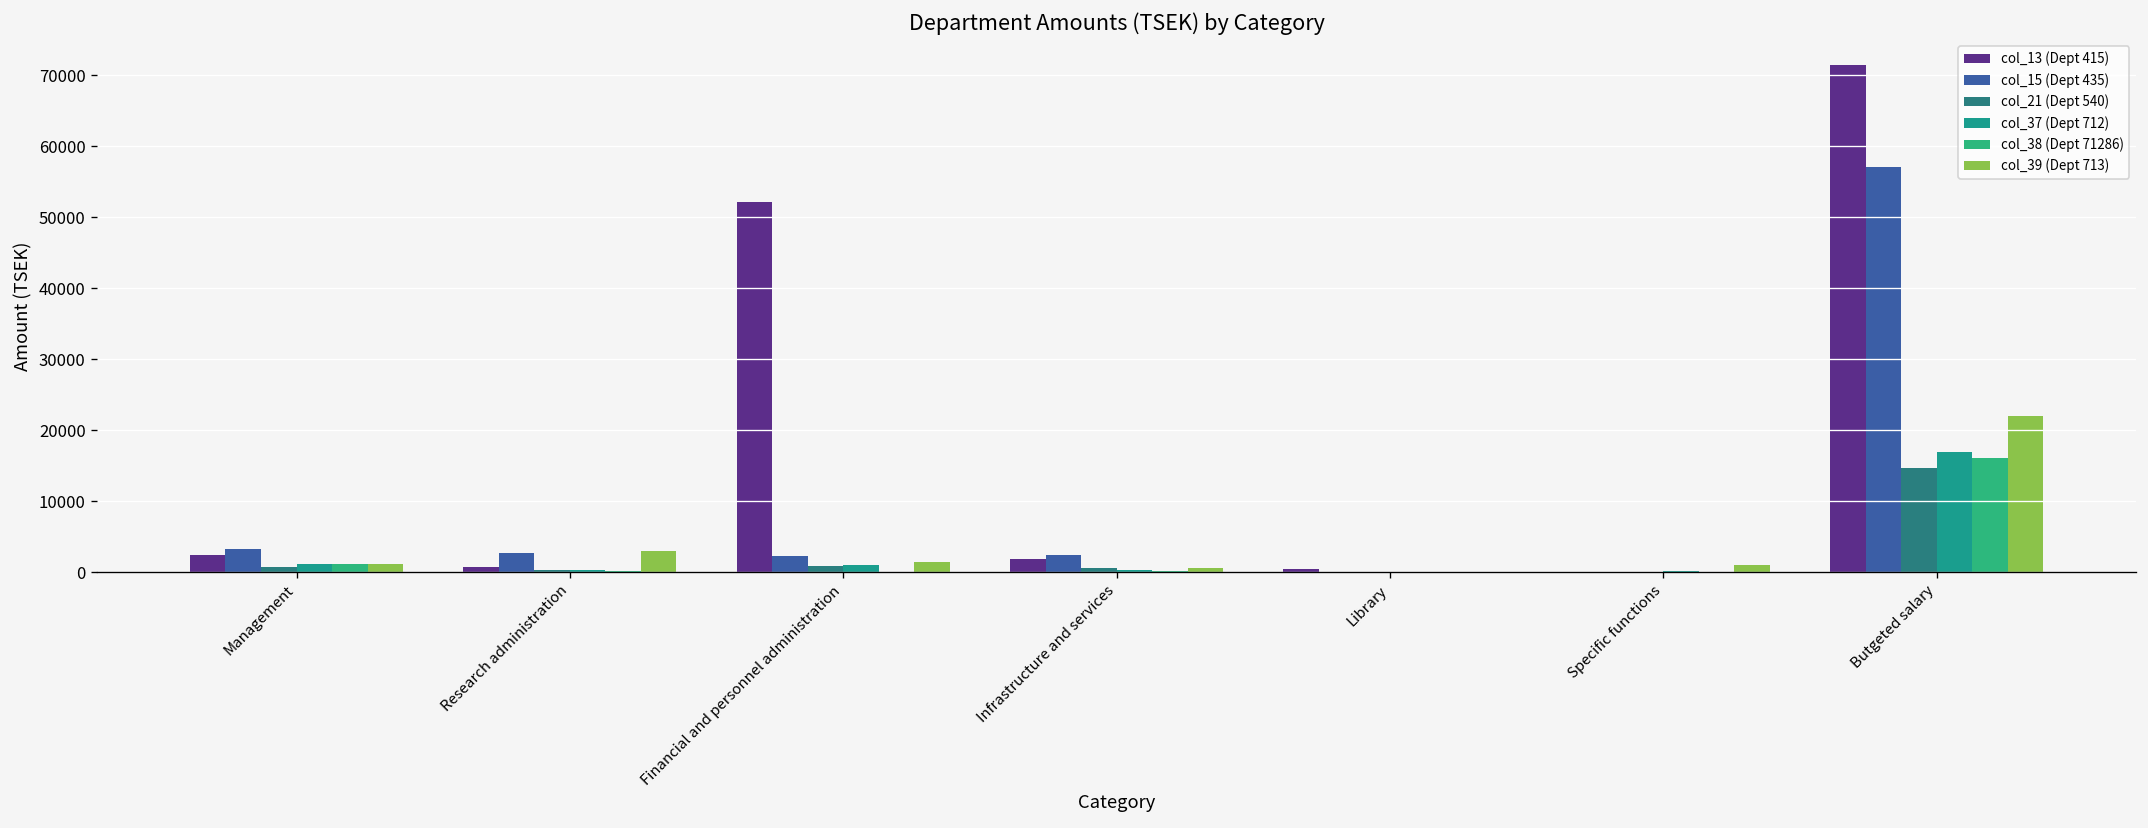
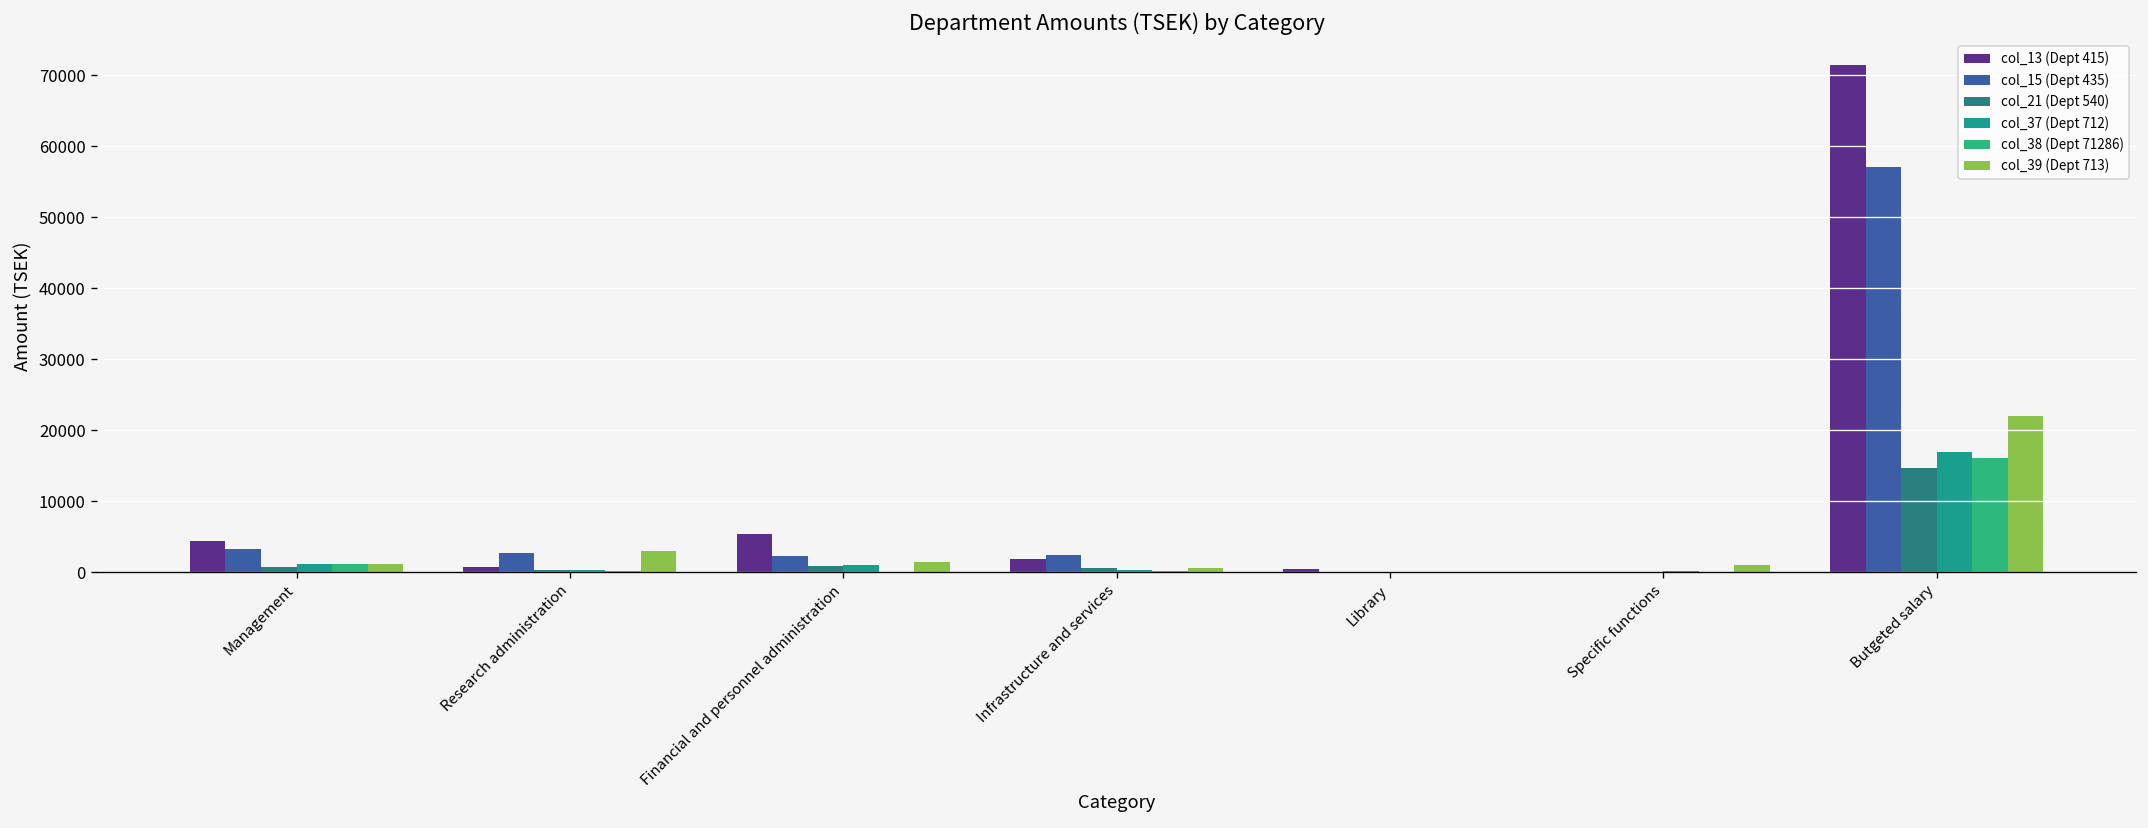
  {
    "col_13 (Dept 415)": {
-     "Management": 2000,
+     "Management": 4000,
      "Research administration": 1000,
-     "Financial and personnel administration": 52000,
+     "Financial and personnel administration": 5000,
      "Infrastructure and services": 2000,
      "Specific functions": 0,
      "Butgeted salary": 71000
    },
    "col_39 (Dept 713)": {
      "Management": 1000,
      "Research administration": 3000,
      "Financial and personnel administration": 1000,
      "Infrastructure and services": 1000,
      "Library": 0,
      "Specific functions": 1000,
      "Butgeted salary": 22000
    }
  }
